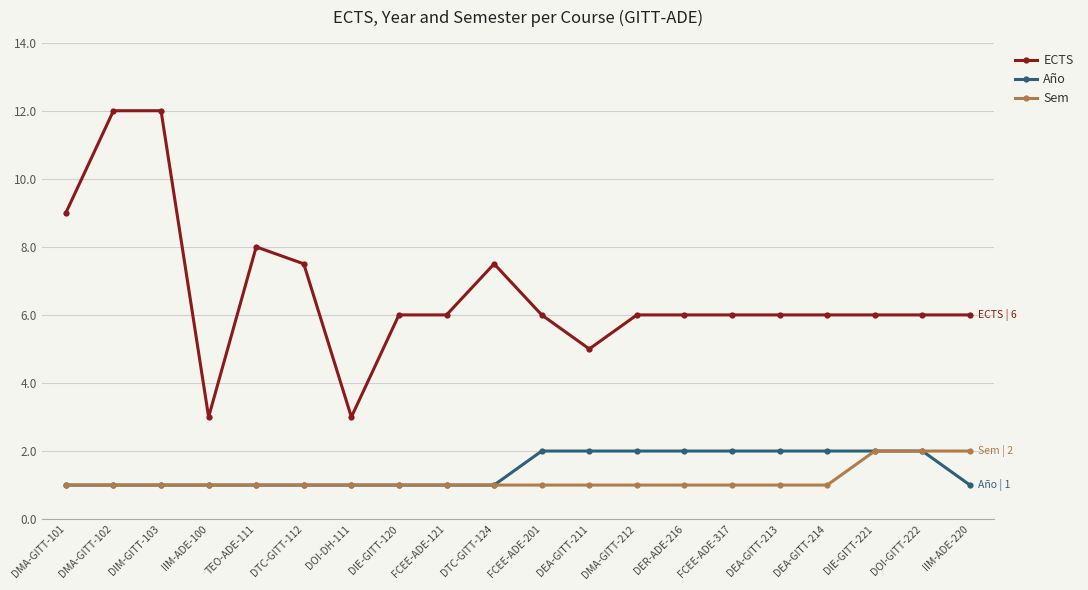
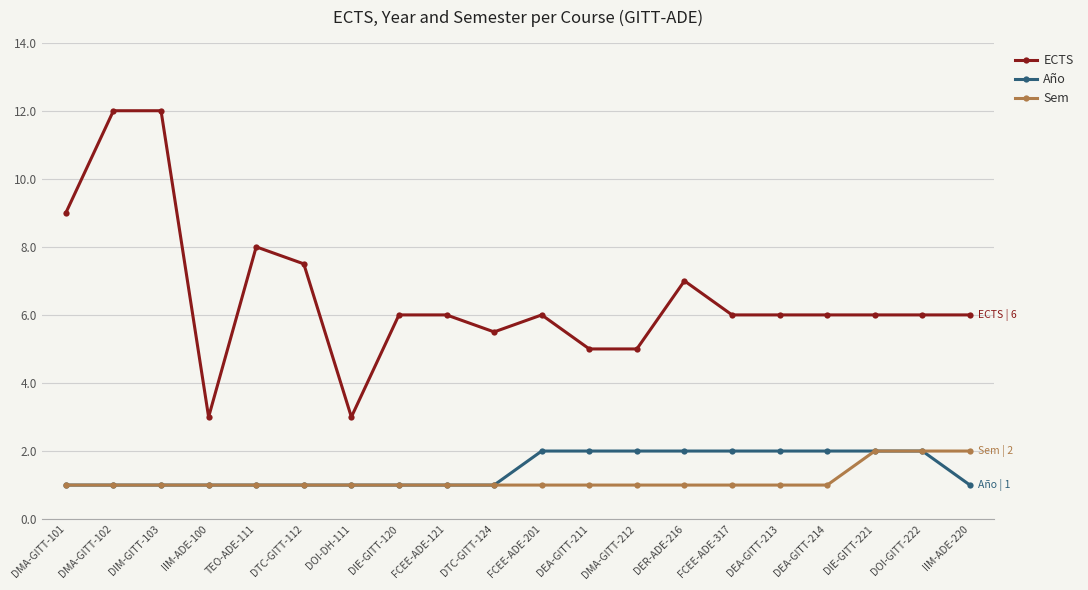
  {
    "ECTS": {
      "DMA-GITT-101": 9.0,
      "DMA-GITT-102": 12.0,
      "DIM-GITT-103": 12.0,
      "IIM-ADE-100": 3.0,
      "TEO-ADE-111": 8.0,
      "DTC-GITT-112": 7.5,
      "DOI-DH-111": 3.0,
      "DIE-GITT-120": 6.0,
      "FCEE-ADE-121": 6.0,
-     "DTC-GITT-124": 7.5,
+     "DTC-GITT-124": 5.5,
      "FCEE-ADE-201": 6.0,
      "DEA-GITT-211": 5.0,
-     "DMA-GITT-212": 6,
-     "DER-ADE-216": 6,
+     "DMA-GITT-212": 5,
+     "DER-ADE-216": 7,
      "FCEE-ADE-317": 6.0,
      "DEA-GITT-213": 6.0,
      "DEA-GITT-214": 6.0,
      "DIE-GITT-221": 6.0,
      "DOI-GITT-222": 6.0
    },
    "Año": {
      "IIM-ADE-220": 1
    },
    "Sem": {
      "IIM-ADE-220": 2
    }
  }
